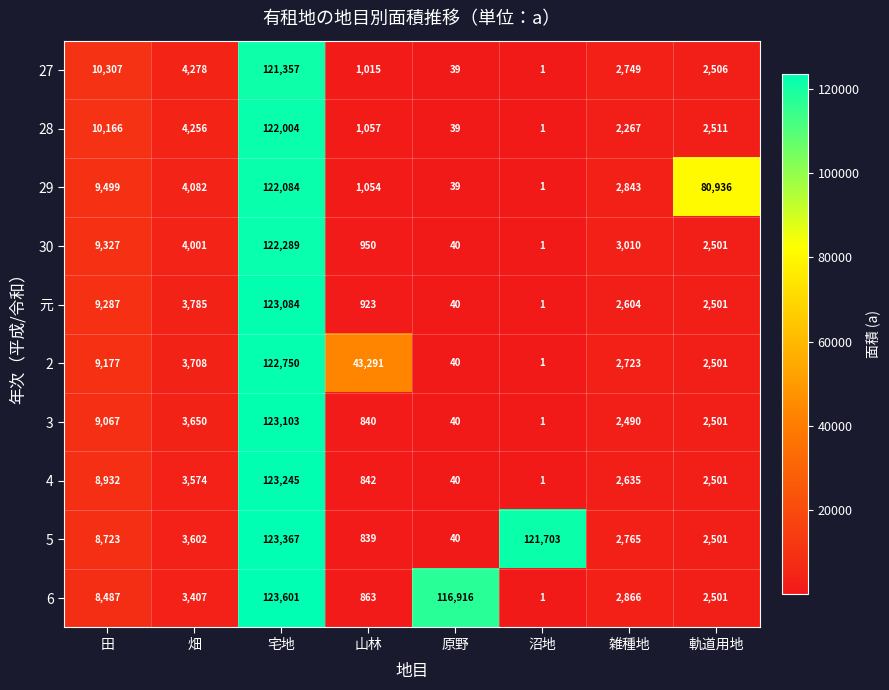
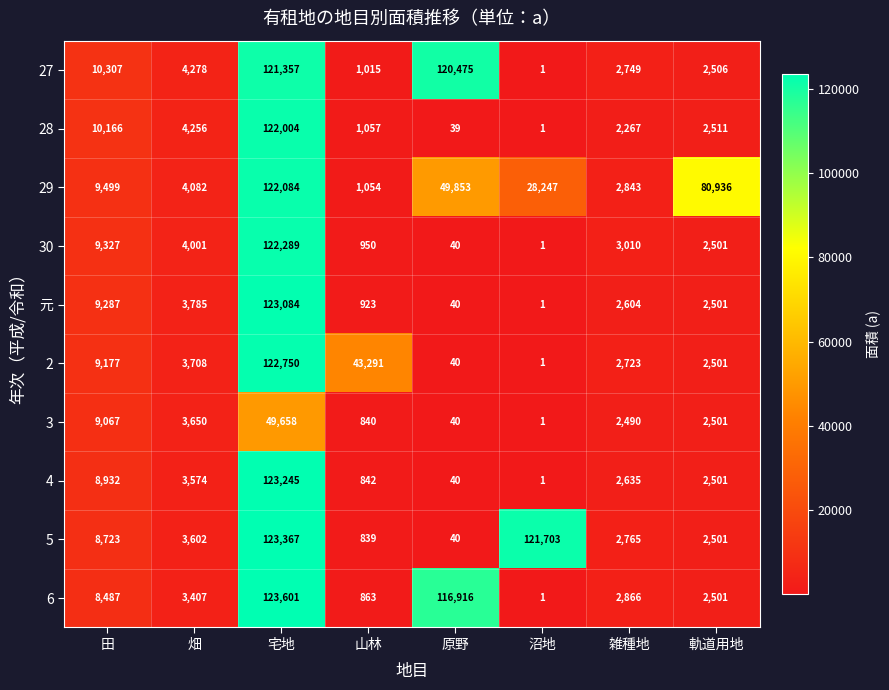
  {
    "27": {
      "田": "10,307",
      "畑": "4,278",
      "宅地": "121,357",
      "山林": "1,015",
-     "原野": "39",
+     "原野": "120,475",
      "沼地": "1",
      "雑種地": "2,749",
      "軌道用地": "2,506"
    },
    "28": {
      "田": "10,166",
      "畑": "4,256",
      "宅地": "122,004",
      "山林": "1,057",
      "原野": "39",
      "沼地": "1",
      "雑種地": "2,267",
      "軌道用地": "2,511"
    },
    "29": {
      "田": "9,499",
      "畑": "4,082",
      "宅地": "122,084",
      "山林": "1,054",
-     "原野": "39",
-     "沼地": "1",
+     "原野": "49,853",
+     "沼地": "28,247",
      "雑種地": "2,843",
      "軌道用地": "80,936"
    },
    "30": {
      "田": "9,327",
      "畑": "4,001",
      "宅地": "122,289",
      "山林": "950",
      "原野": "40",
      "沼地": "1",
      "雑種地": "3,010",
      "軌道用地": "2,501"
    },
    "元": {
      "田": "9,287",
      "畑": "3,785",
      "宅地": "123,084",
      "山林": "923",
      "原野": "40",
      "沼地": "1",
      "雑種地": "2,604",
      "軌道用地": "2,501"
    },
    "2": {
      "田": "9,177",
      "畑": "3,708",
      "宅地": "122,750",
      "山林": "43,291",
      "原野": "40",
      "沼地": "1",
      "雑種地": "2,723",
      "軌道用地": "2,501"
    },
    "3": {
      "田": "9,067",
      "畑": "3,650",
-     "宅地": "123,103",
+     "宅地": "49,658",
      "山林": "840",
      "原野": "40",
      "沼地": "1",
      "雑種地": "2,490",
      "軌道用地": "2,501"
    },
    "4": {
      "田": "8,932",
      "畑": "3,574",
      "宅地": "123,245",
      "山林": "842",
      "原野": "40",
      "沼地": "1",
      "雑種地": "2,635",
      "軌道用地": "2,501"
    },
    "5": {
      "田": "8,723",
      "畑": "3,602",
      "宅地": "123,367",
      "山林": "839",
      "原野": "40",
      "沼地": "121,703",
      "雑種地": "2,765",
      "軌道用地": "2,501"
    },
    "6": {
      "田": "8,487",
      "畑": "3,407",
      "宅地": "123,601",
      "山林": "863",
      "原野": "116,916",
      "沼地": "1",
      "雑種地": "2,866",
      "軌道用地": "2,501"
    }
  }
